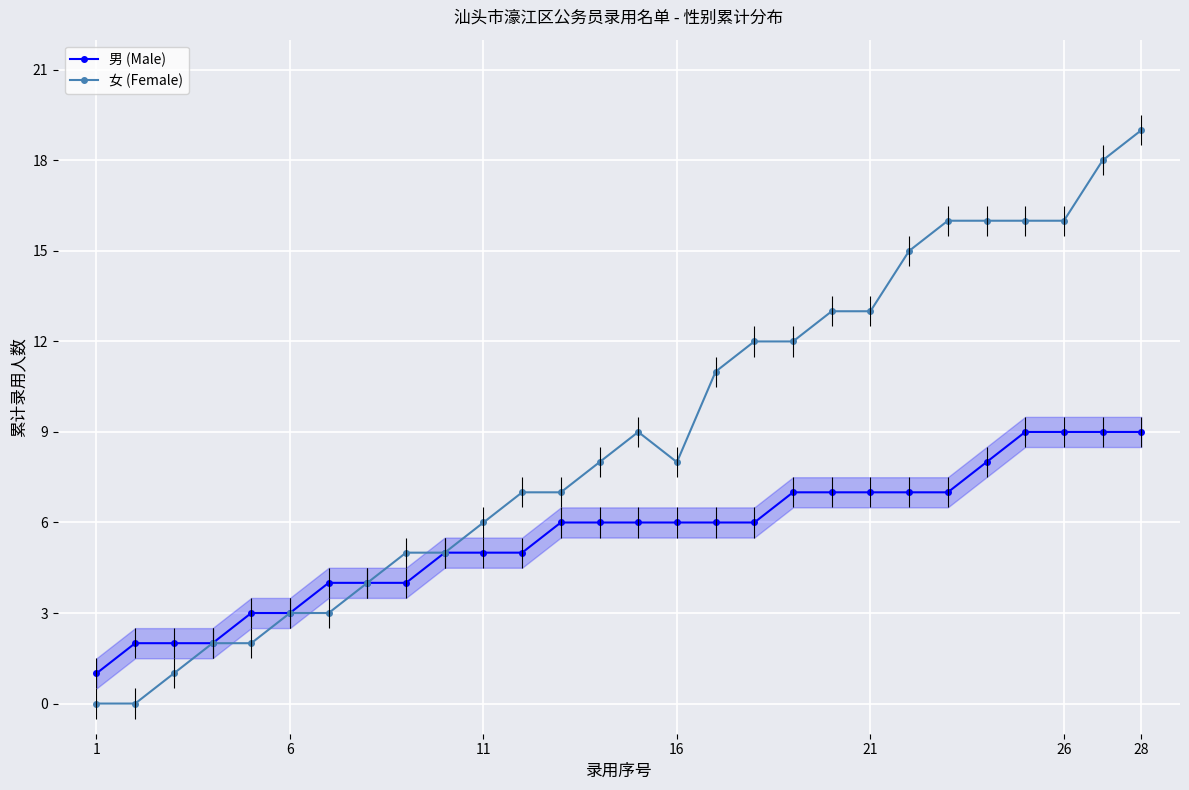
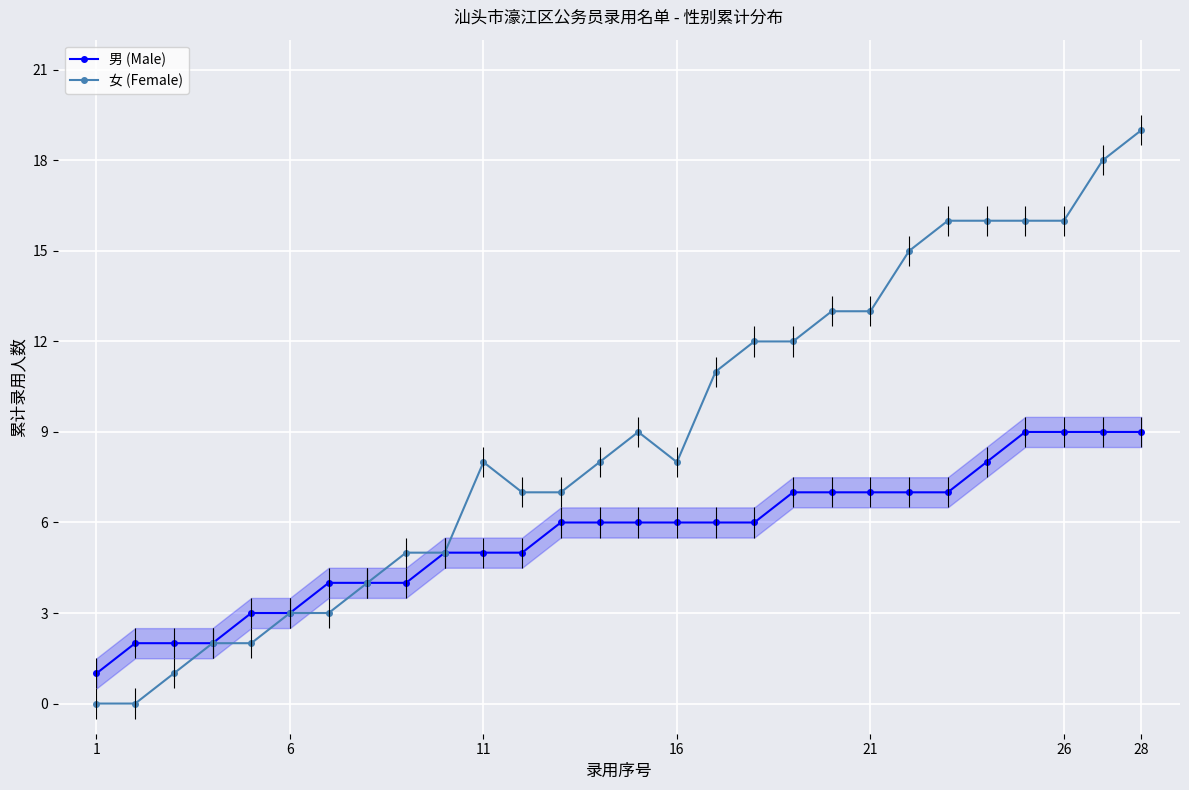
  {
    "女 (Female)": {
      "1": 0,
-     "11": 6,
+     "11": 8,
      "16": 8,
      "21": 13,
      "26": 16,
      "28": 19
    }
  }
